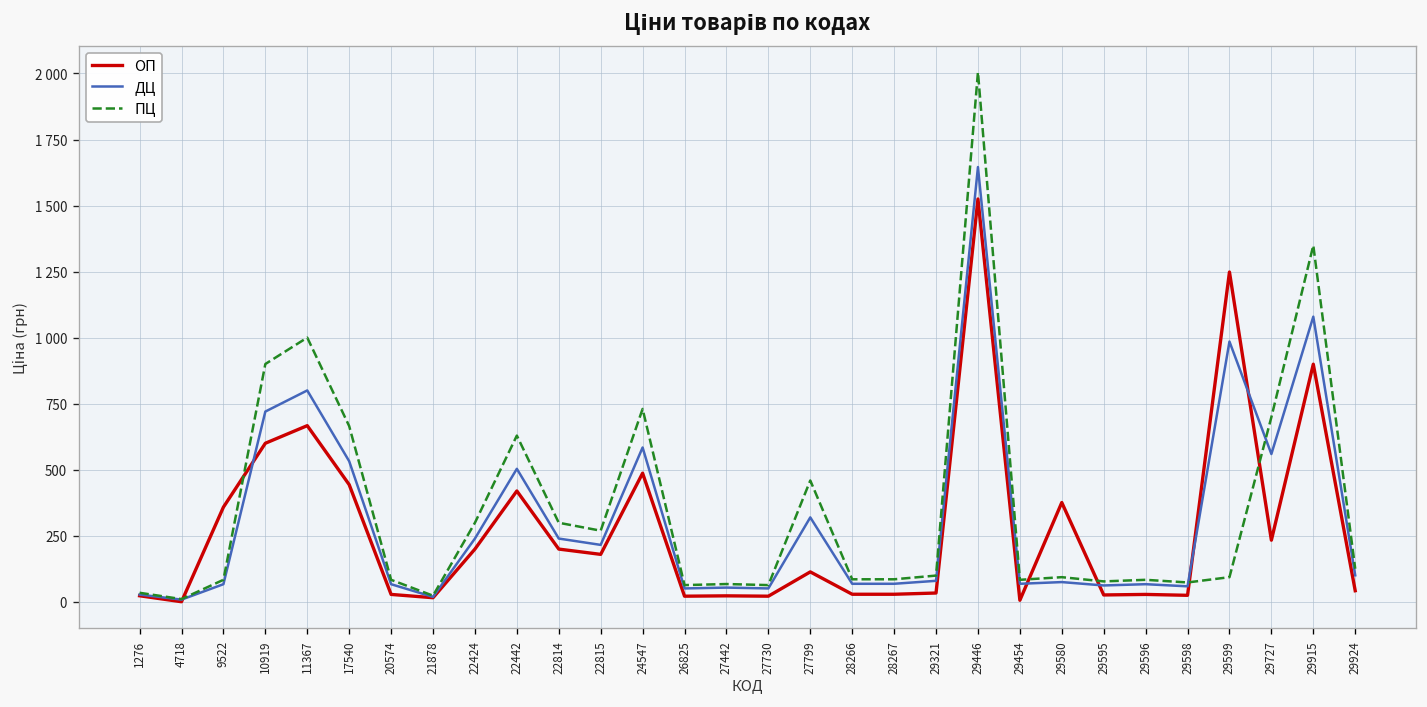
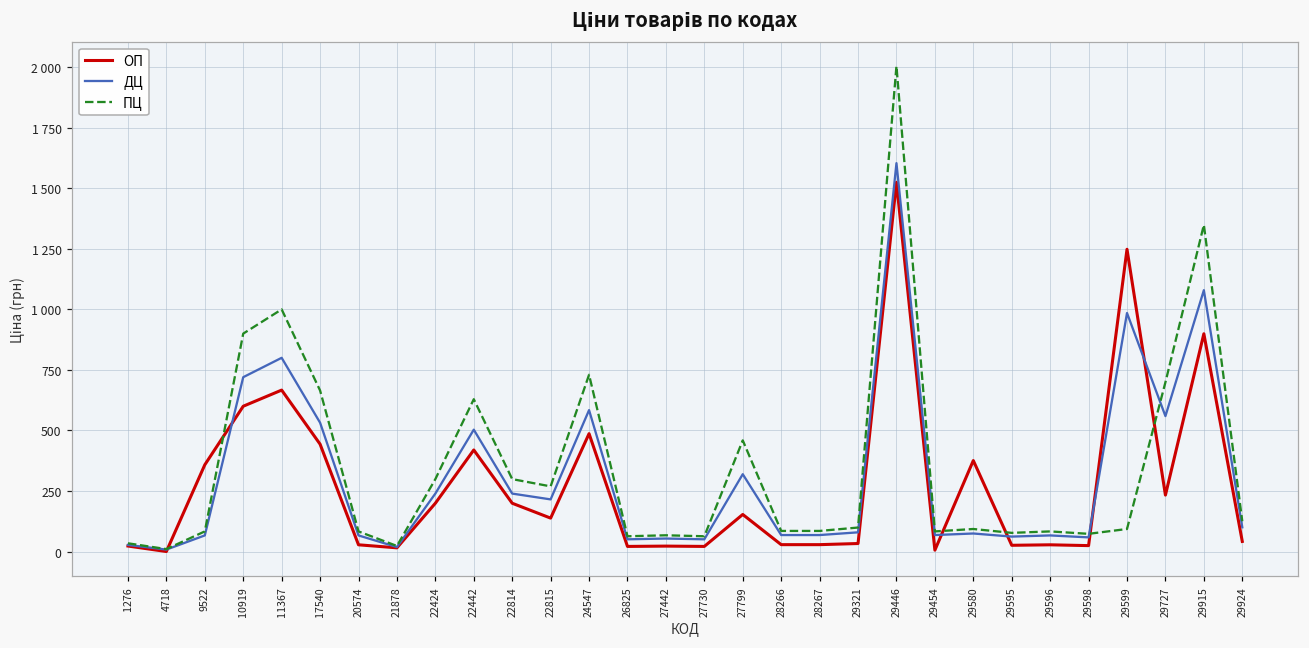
  {
    "ОП": {
      "9522": 360,
      "10919": 600,
      "11367": 670,
      "17540": 440,
      "20574": 30,
      "22424": 200,
      "22442": 420,
      "22814": 200,
-     "22815": 180,
+     "22815": 140,
      "24547": 490,
      "26825": 20,
      "27442": 20,
      "27730": 20,
-     "27799": 110,
+     "27799": 150,
      "28266": 30,
      "28267": 30,
      "29321": 30,
      "29446": 1520,
      "29454": 10,
      "29580": 380,
      "29595": 30,
      "29596": 30,
      "29598": 20,
      "29599": 1250,
      "29727": 230,
      "29915": 900,
      "29924": 40
    },
    "ДЦ": {
      "9522": 70,
      "10919": 720,
      "11367": 800,
      "17540": 530,
      "20574": 70,
      "22424": 240,
      "22442": 500,
      "22814": 240,
      "22815": 220,
      "24547": 580,
      "26825": 50,
      "27442": 50,
      "27730": 50,
      "27799": 320,
      "28266": 70,
      "28267": 70,
      "29321": 80,
-     "29446": 1650,
+     "29446": 1600,
      "29454": 70,
      "29580": 70,
      "29595": 60,
      "29596": 70,
      "29598": 60,
      "29599": 990,
      "29727": 560,
      "29915": 1080,
      "29924": 100
    },
    "ПЦ": {
      "9522": 80,
      "10919": 900,
      "11367": 1000,
      "17540": 670,
      "20574": 80,
      "22424": 300,
      "22442": 630,
      "22814": 300,
      "22815": 270,
      "24547": 730,
      "26825": 60,
      "27442": 70,
      "27730": 60,
      "27799": 460,
      "28266": 90,
      "28267": 90,
      "29321": 100,
      "29446": 2010,
      "29454": 80,
      "29580": 90,
      "29595": 80,
      "29596": 80,
      "29598": 70,
      "29599": 90,
      "29727": 700,
      "29915": 1350,
      "29924": 130
    }
  }
